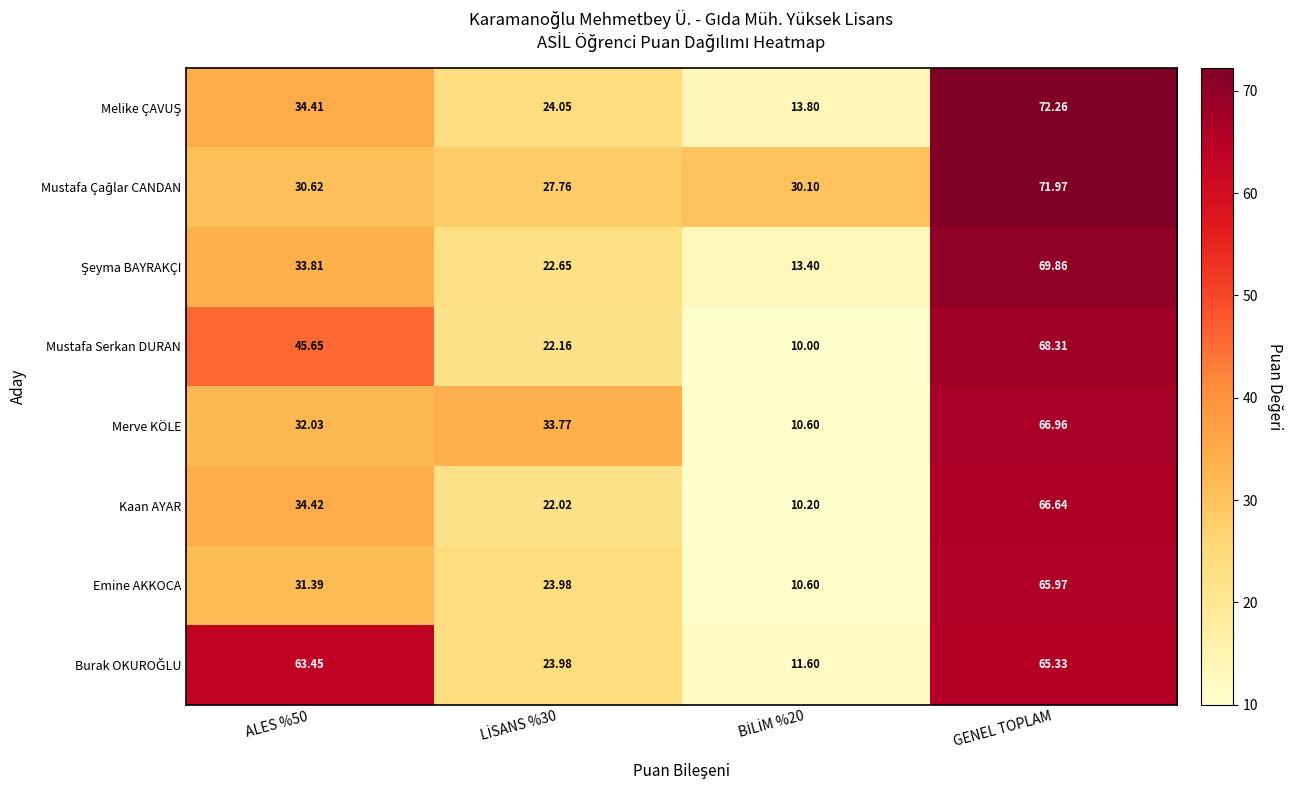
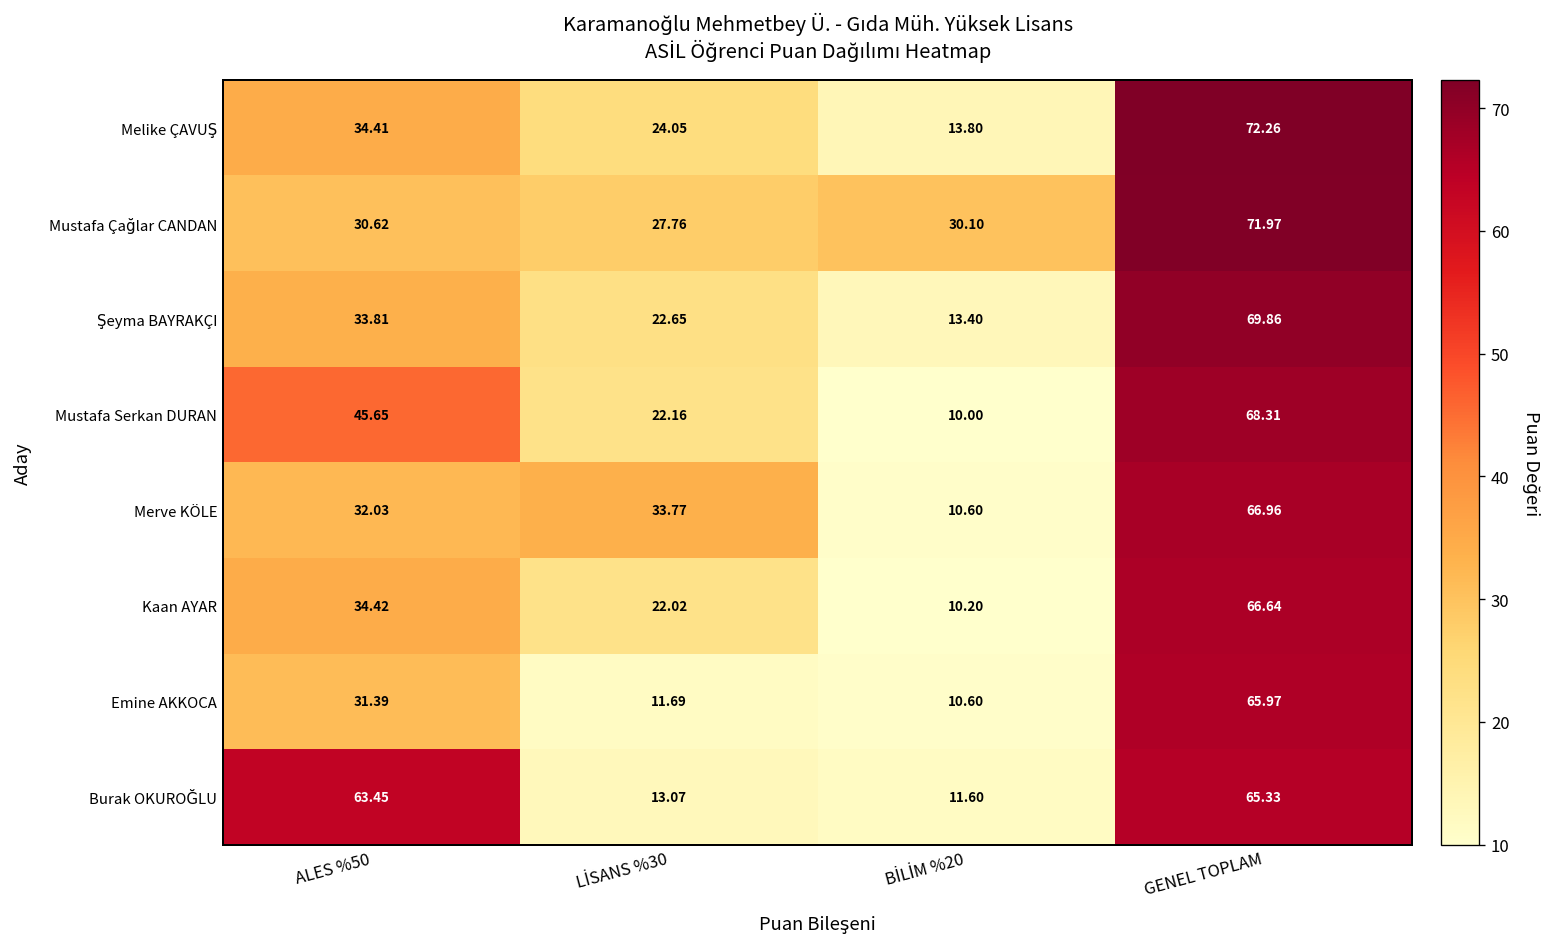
  {
    "Melike ÇAVUŞ": {
      "ALES %50": 34.41,
      "LİSANS %30": 24.05,
      "BİLİM %20": 13.80,
      "GENEL TOPLAM": 72.26
    },
    "Mustafa Çağlar CANDAN": {
      "ALES %50": 30.62,
      "LİSANS %30": 27.76,
      "BİLİM %20": 30.10,
      "GENEL TOPLAM": 71.97
    },
    "Şeyma BAYRAKÇI": {
      "ALES %50": 33.81,
      "LİSANS %30": 22.65,
      "BİLİM %20": 13.40,
      "GENEL TOPLAM": 69.86
    },
    "Mustafa Serkan DURAN": {
      "ALES %50": 45.65,
      "LİSANS %30": 22.16,
      "BİLİM %20": 10.00,
      "GENEL TOPLAM": 68.31
    },
    "Merve KÖLE": {
      "ALES %50": 32.03,
      "LİSANS %30": 33.77,
      "BİLİM %20": 10.60,
      "GENEL TOPLAM": 66.96
    },
    "Kaan AYAR": {
      "ALES %50": 34.42,
      "LİSANS %30": 22.02,
      "BİLİM %20": 10.20,
      "GENEL TOPLAM": 66.64
    },
    "Emine AKKOCA": {
      "ALES %50": 31.39,
-     "LİSANS %30": 23.98,
+     "LİSANS %30": 11.69,
      "BİLİM %20": 10.60,
      "GENEL TOPLAM": 65.97
    },
    "Burak OKUROĞLU": {
      "ALES %50": 63.45,
-     "LİSANS %30": 23.98,
+     "LİSANS %30": 13.07,
      "BİLİM %20": 11.60,
      "GENEL TOPLAM": 65.33
    }
  }
